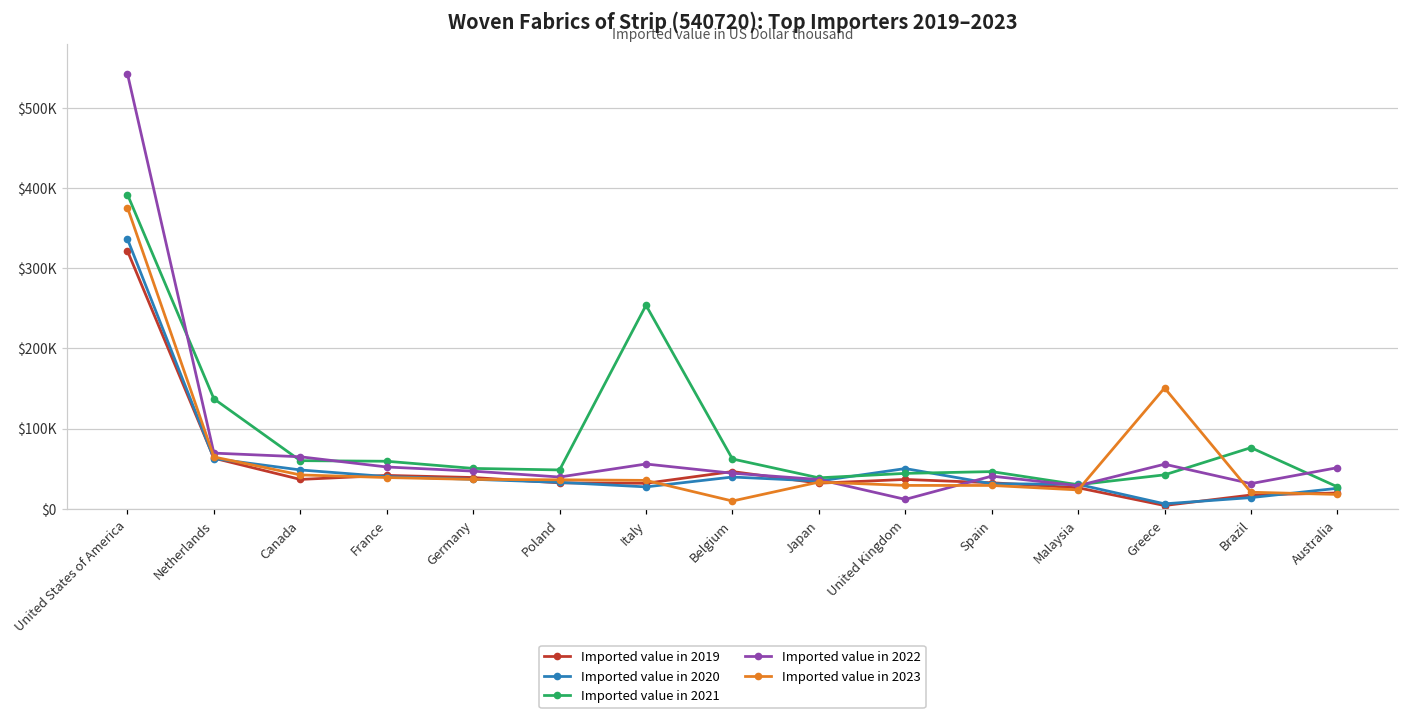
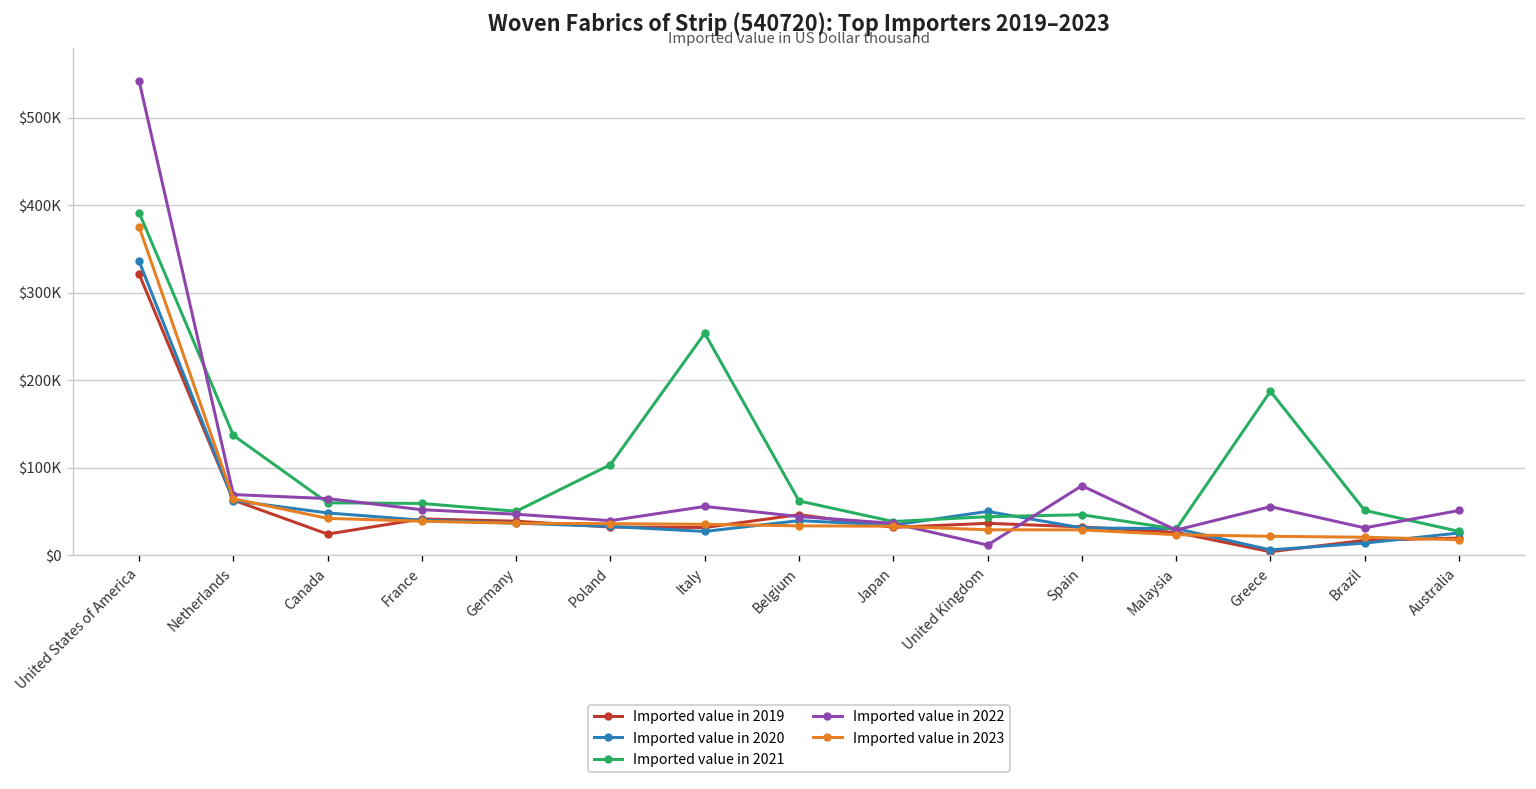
  {
    "Imported value in 2019": {
      "United States of America": "$320000",
-     "Canada": "$40000",
+     "Canada": "$20000",
      "Italy": "$30000",
      "United Kingdom": "$40000"
    },
    "Imported value in 2020": {
      "United States of America": "$340000",
      "Canada": "$50000",
      "Italy": "$30000",
      "Belgium": "$40000",
      "United Kingdom": "$50000"
    },
    "Imported value in 2021": {
      "United States of America": "$390000",
      "Netherlands": "$140000",
      "Canada": "$60000",
      "France": "$60000",
-     "Poland": "$50000",
+     "Poland": "$100000",
      "Italy": "$250000",
      "Belgium": "$60000",
      "United Kingdom": "$40000",
      "Spain": "$50000",
-     "Greece": "$40000",
-     "Brazil": "$80000"
+     "Greece": "$190000",
+     "Brazil": "$50000"
    },
    "Imported value in 2022": {
      "United States of America": "$540000",
      "Netherlands": "$70000",
      "Canada": "$60000",
      "France": "$50000",
      "Italy": "$60000",
      "United Kingdom": "$10000",
-     "Spain": "$40000",
+     "Spain": "$80000",
      "Greece": "$60000",
      "Brazil": "$30000",
      "Australia": "$50000"
    },
    "Imported value in 2023": {
      "United States of America": "$380000",
      "Canada": "$40000",
      "Italy": "$40000",
-     "Belgium": "$10000",
+     "Belgium": "$30000",
      "United Kingdom": "$30000",
-     "Greece": "$150000"
+     "Greece": "$20000"
    }
  }
